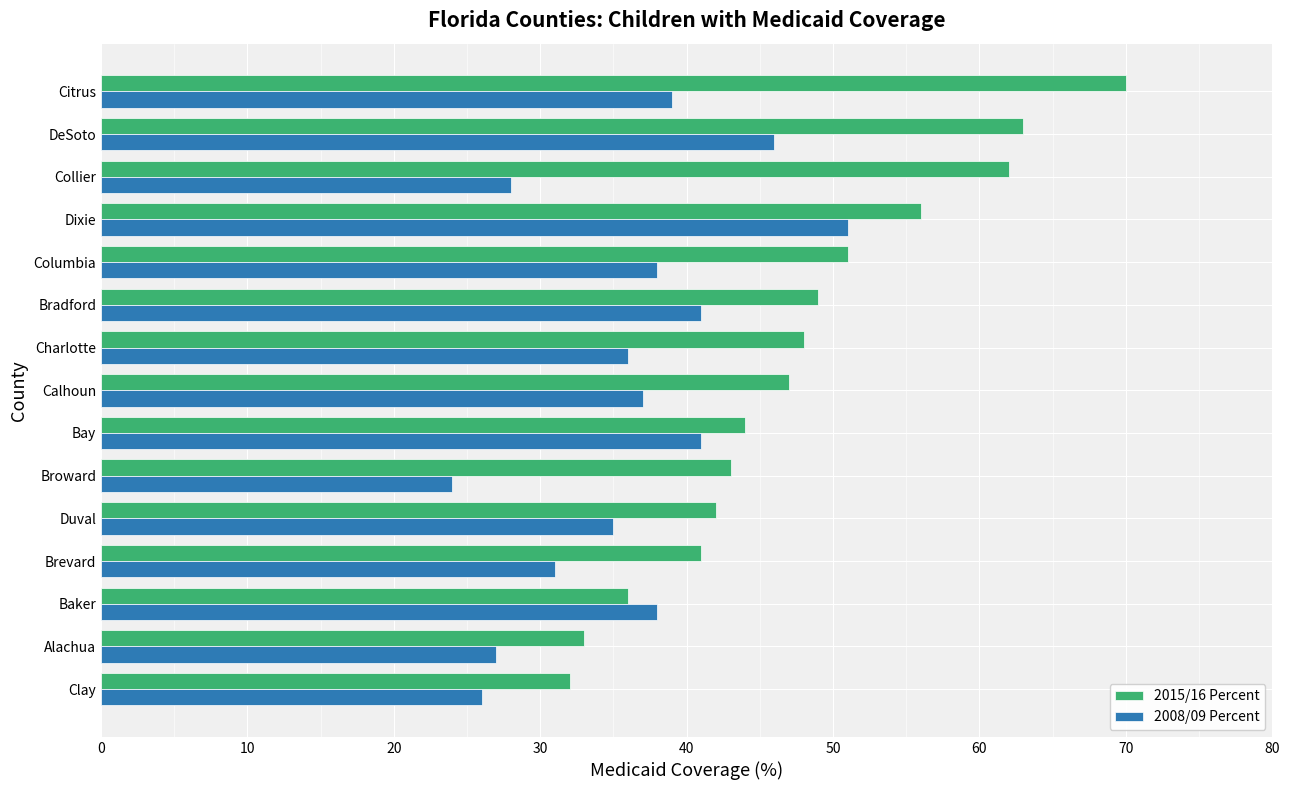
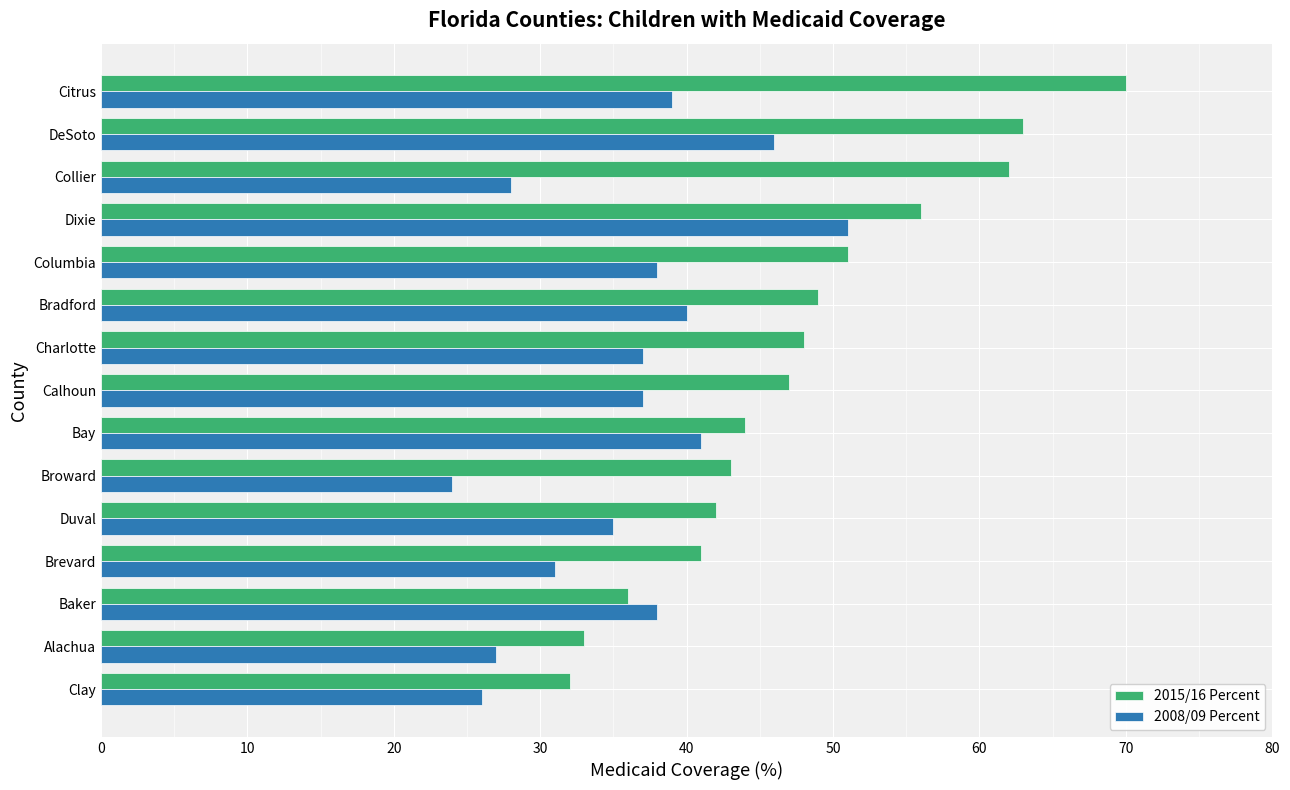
  {
    "2015/16 Percent": {
      "Citrus": 70,
      "DeSoto": 63,
      "Collier": 62,
      "Dixie": 56,
      "Columbia": 51,
      "Bradford": 49,
      "Charlotte": 48,
      "Calhoun": 47,
      "Bay": 44,
      "Broward": 43,
      "Duval": 42,
      "Brevard": 41,
      "Baker": 36,
      "Alachua": 33,
      "Clay": 32
    },
    "2008/09 Percent": {
      "Citrus": 39,
      "DeSoto": 46,
      "Collier": 28,
      "Dixie": 51,
      "Columbia": 38,
-     "Bradford": 41,
-     "Charlotte": 36,
+     "Bradford": 40,
+     "Charlotte": 37,
      "Calhoun": 37,
      "Bay": 41,
      "Broward": 24,
      "Duval": 35,
      "Brevard": 31,
      "Baker": 38,
      "Alachua": 27,
      "Clay": 26
    }
  }
